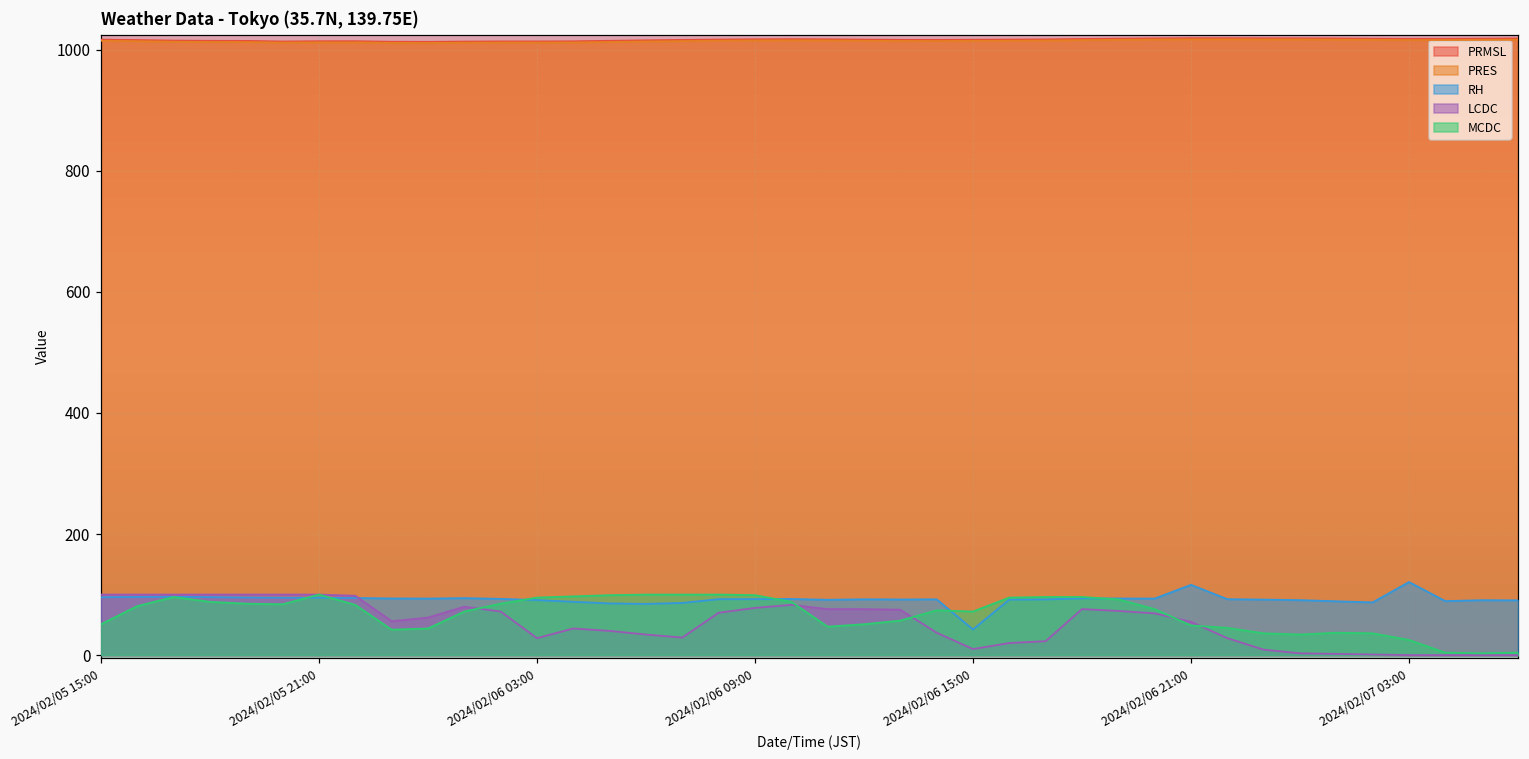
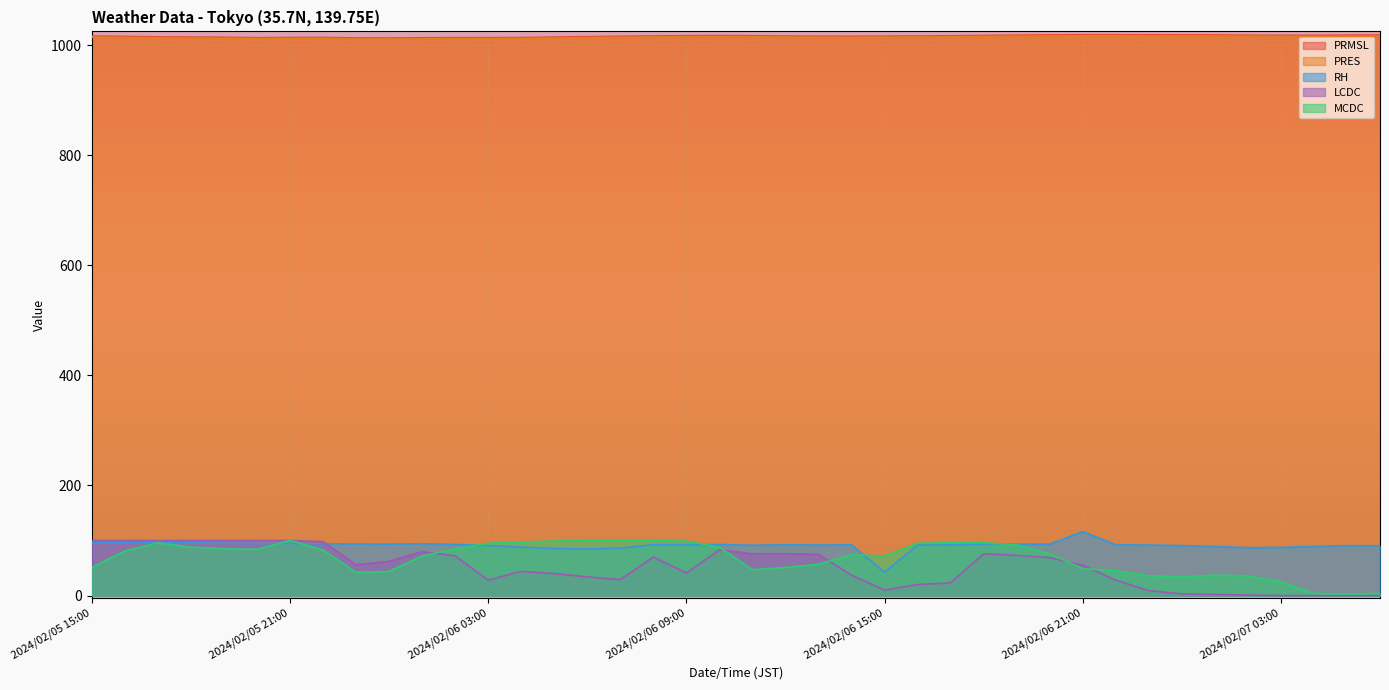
  {
    "RH": {
      "2024/02/05 21:00": 90,
      "2024/02/06 09:00": 90,
      "2024/02/06 15:00": 40,
      "2024/02/06 21:00": 120,
-     "2024/02/07 03:00": 120
+     "2024/02/07 03:00": 90
    },
    "LCDC": {
      "2024/02/06 03:00": 30,
-     "2024/02/06 09:00": 80,
+     "2024/02/06 09:00": 40,
      "2024/02/06 15:00": 10,
      "2024/02/06 21:00": 60,
      "2024/02/07 03:00": 0
    },
    "MCDC": {
      "2024/02/05 15:00": 50,
      "2024/02/06 09:00": 100,
      "2024/02/06 15:00": 70,
      "2024/02/06 21:00": 50,
      "2024/02/07 03:00": 30
    }
  }
